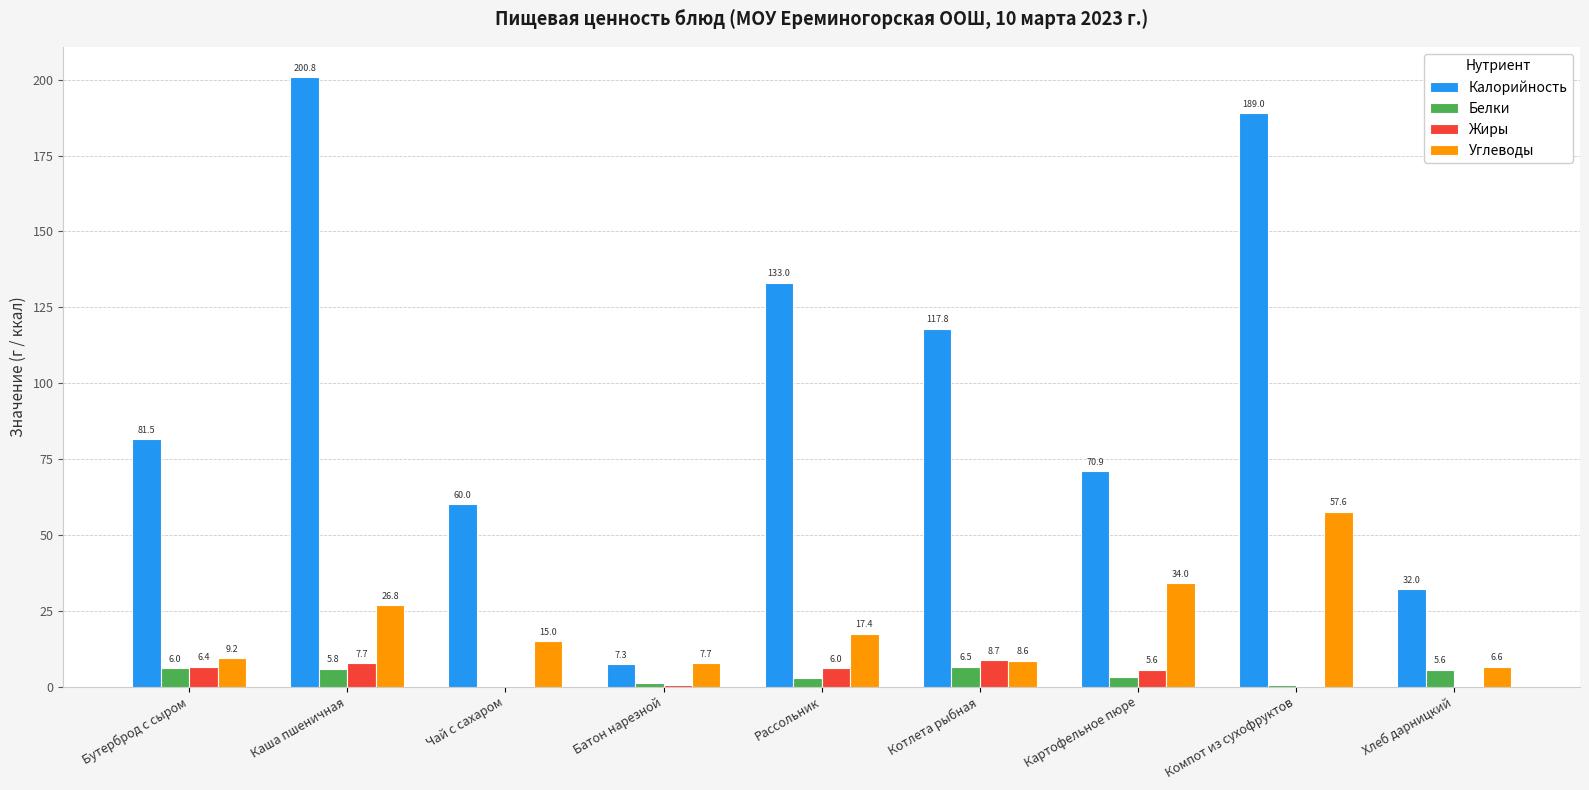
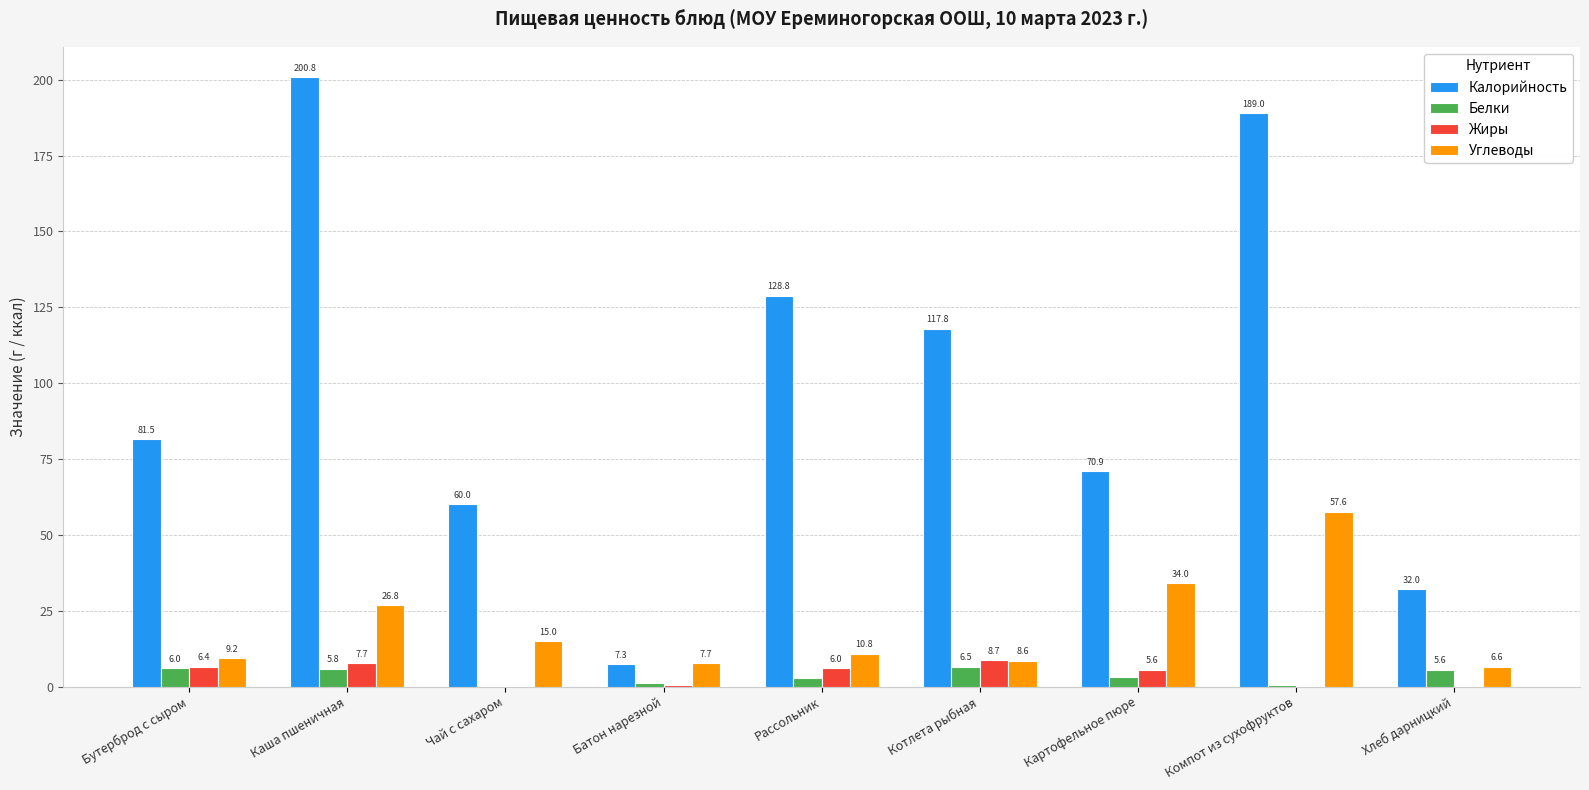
  {
    "Калорийность": {
      "Бутерброд с сыром": 81.5,
      "Каша пшеничная": 200.8,
      "Чай с сахаром": 60.0,
      "Батон нарезной": 7.3,
-     "Рассольник": 133.0,
+     "Рассольник": 128.8,
      "Котлета рыбная": 117.8,
      "Картофельное пюре": 70.9,
      "Компот из сухофруктов": 189.0,
      "Хлеб дарницкий": 32.0
    },
    "Белки": {
      "Бутерброд с сыром": 6.0,
      "Каша пшеничная": 5.8,
      "Котлета рыбная": 6.5,
      "Хлеб дарницкий": 5.6
    },
    "Жиры": {
      "Бутерброд с сыром": 6.4,
      "Каша пшеничная": 7.7,
      "Рассольник": 6.0,
      "Котлета рыбная": 8.7,
      "Картофельное пюре": 5.6
    },
    "Углеводы": {
      "Бутерброд с сыром": 9.2,
      "Каша пшеничная": 26.8,
      "Чай с сахаром": 15.0,
      "Батон нарезной": 7.7,
-     "Рассольник": 17.4,
+     "Рассольник": 10.8,
      "Котлета рыбная": 8.6,
      "Картофельное пюре": 34.0,
      "Компот из сухофруктов": 57.6,
      "Хлеб дарницкий": 6.6
    }
  }
